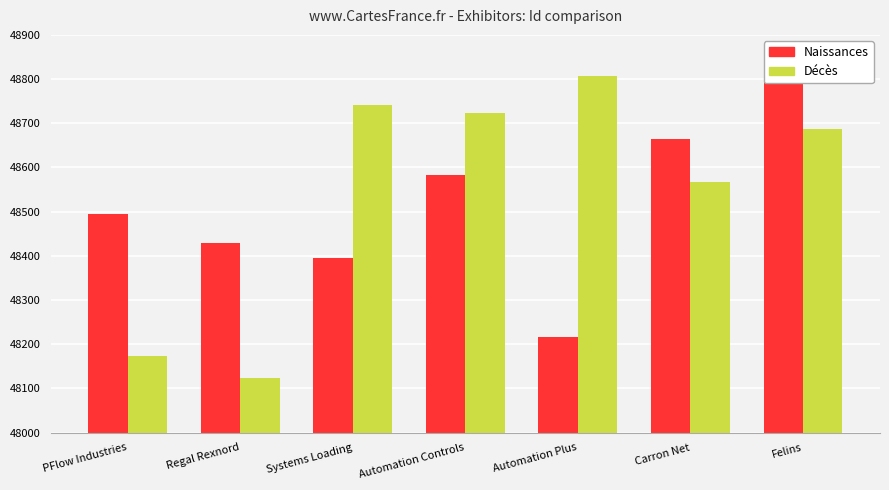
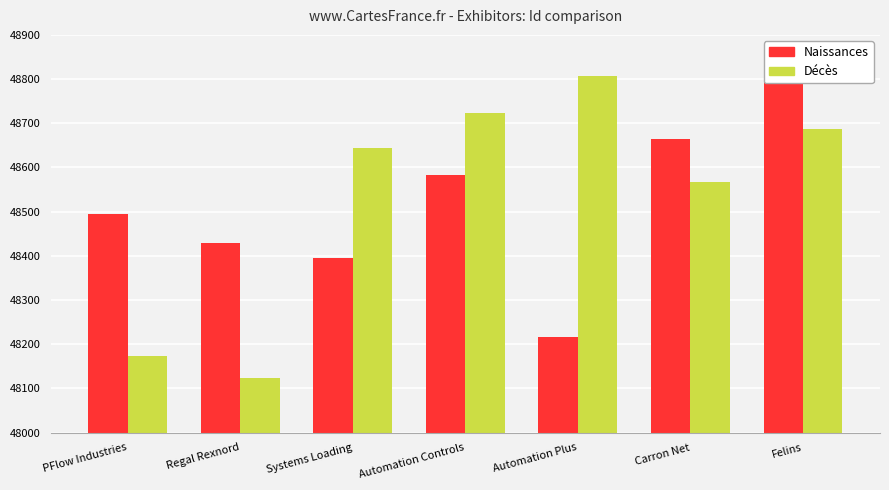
  {
    "Naissances": {
      "PFlow Industries": 48500,
      "Regal Rexnord": 48430,
      "Systems Loading": 48400,
      "Automation Controls": 48580,
      "Automation Plus": 48220,
      "Carron Net": 48660
    },
    "Décès": {
      "PFlow Industries": 48170,
      "Regal Rexnord": 48120,
-     "Systems Loading": 48740,
+     "Systems Loading": 48650,
      "Automation Controls": 48720,
      "Automation Plus": 48810,
      "Carron Net": 48570,
      "Felins": 48690
    }
  }
